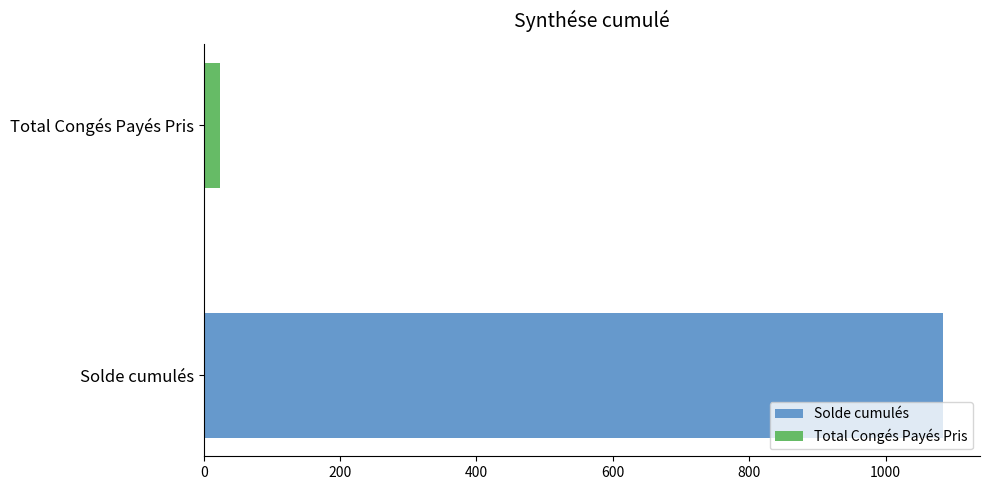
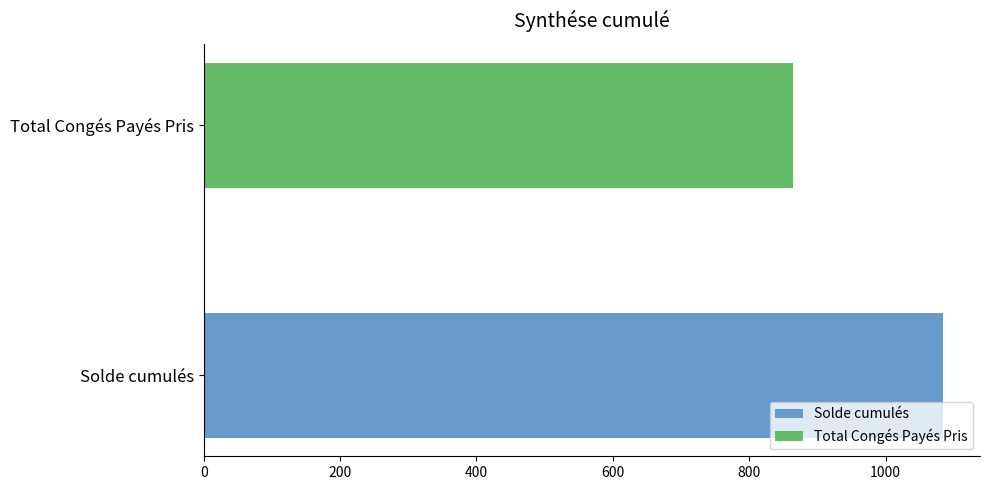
  {
-   "Total Congés Payés Pris": 20,
+   "Total Congés Payés Pris": 860,
    "Solde cumulés": 1080
  }
